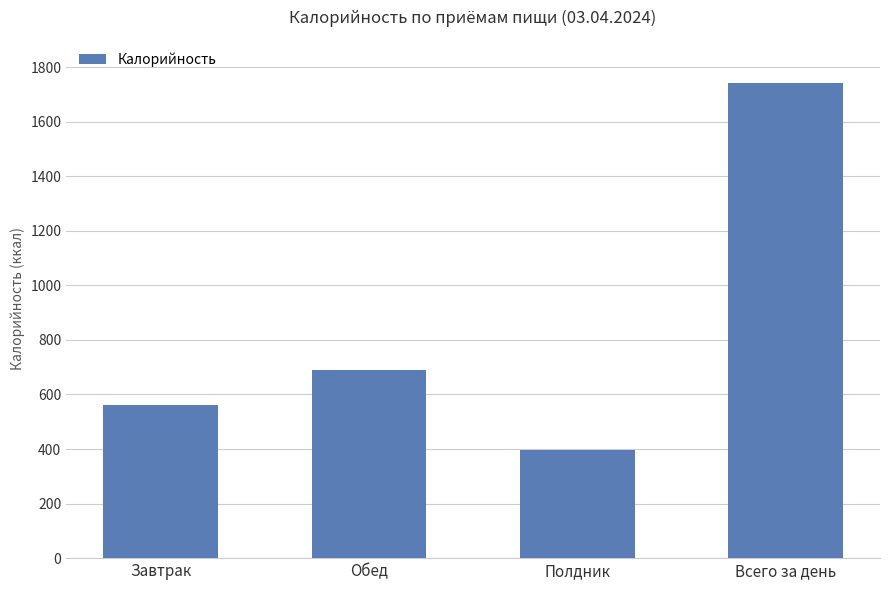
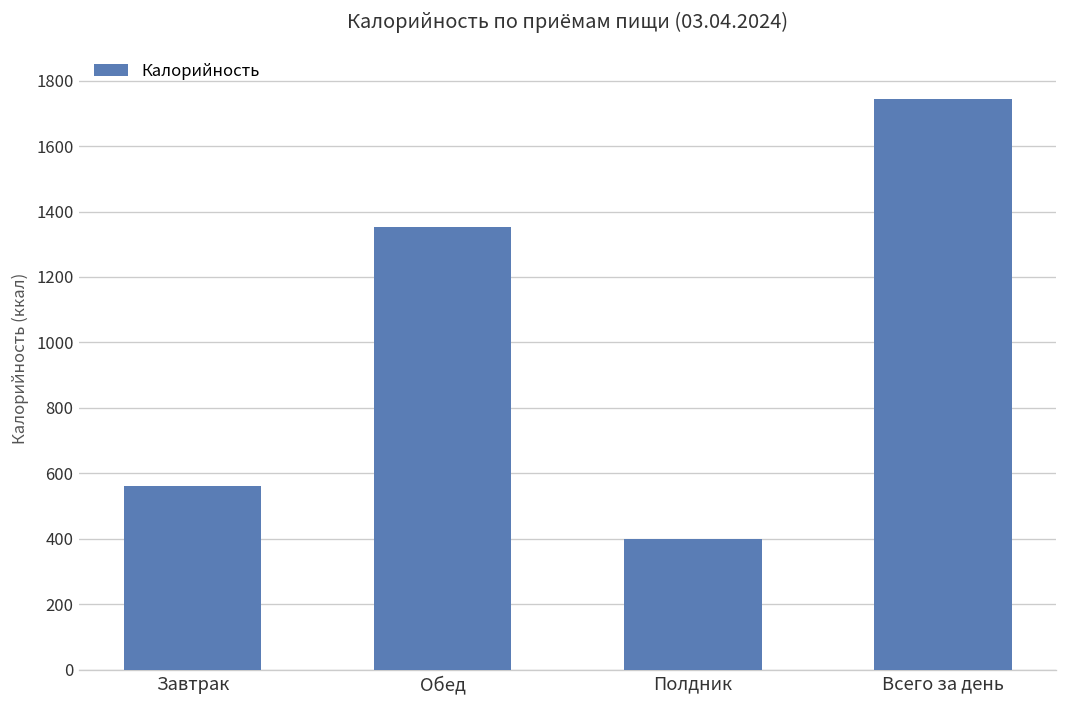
  {
    "Завтрак": 560,
-   "Обед": 690,
+   "Обед": 1350,
    "Полдник": 400,
    "Всего за день": 1740
  }
